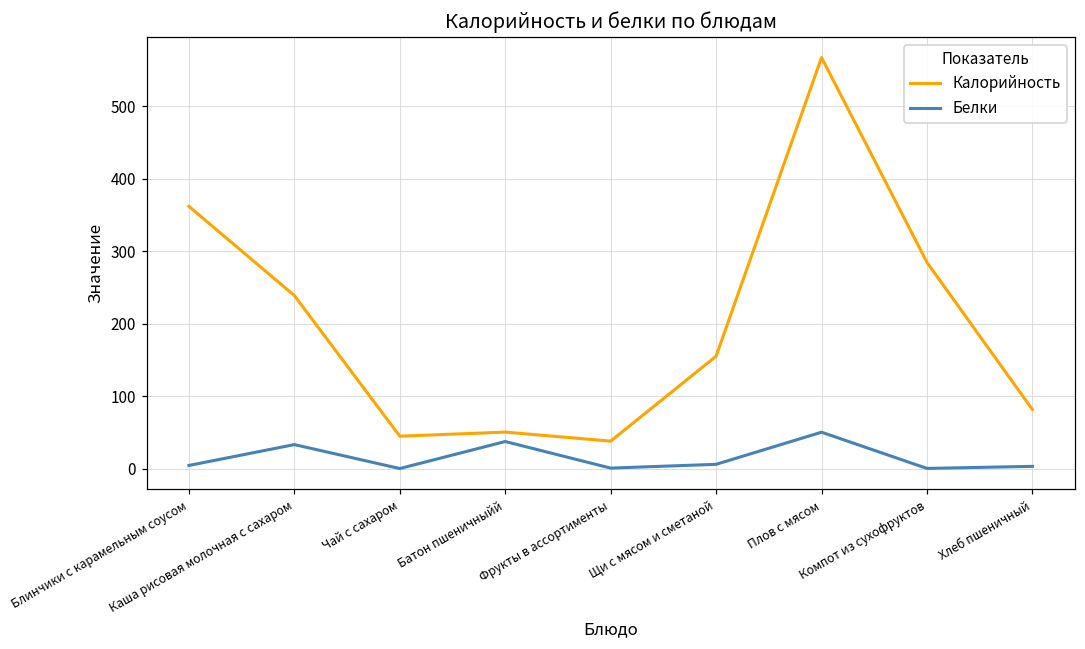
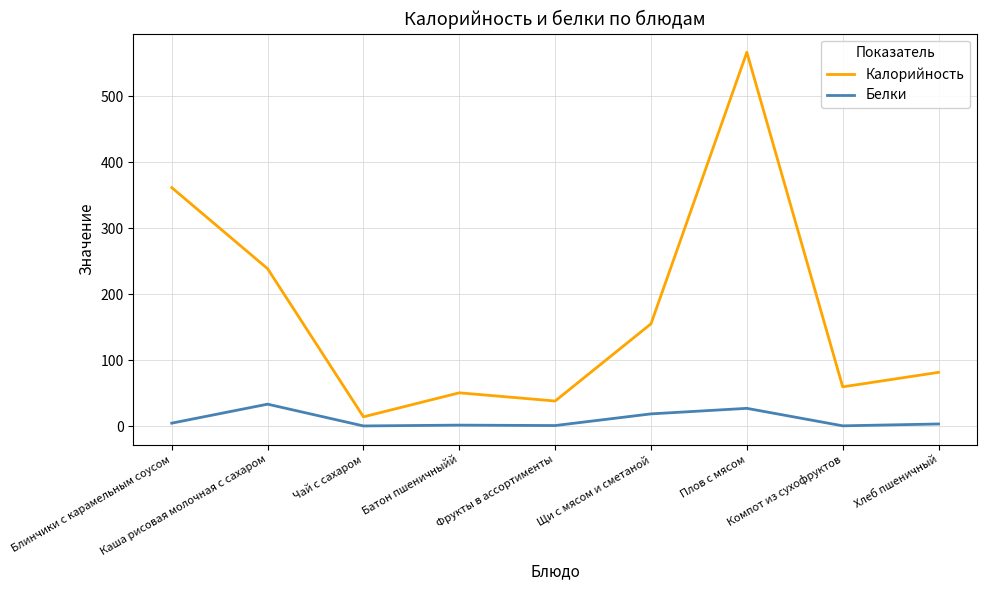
  {
    "Калорийность": {
      "Блинчики с карамельным соусом": 360,
      "Каша рисовая молочная с сахаром": 240,
-     "Чай с сахаром": 40,
+     "Чай с сахаром": 10,
      "Батон пшеничныйй": 50,
      "Фрукты в ассортименты": 40,
      "Щи с мясом и сметаной": 160,
      "Плов с мясом": 570,
-     "Компот из сухофруктов": 280,
+     "Компот из сухофруктов": 60,
      "Хлеб пшеничный": 80
    },
    "Белки": {
      "Блинчики с карамельным соусом": 0,
      "Каша рисовая молочная с сахаром": 30,
      "Чай с сахаром": 0,
-     "Батон пшеничныйй": 40,
+     "Батон пшеничныйй": 0,
      "Фрукты в ассортименты": 0,
-     "Щи с мясом и сметаной": 10,
-     "Плов с мясом": 50,
+     "Щи с мясом и сметаной": 20,
+     "Плов с мясом": 30,
      "Компот из сухофруктов": 0,
      "Хлеб пшеничный": 0
    }
  }
